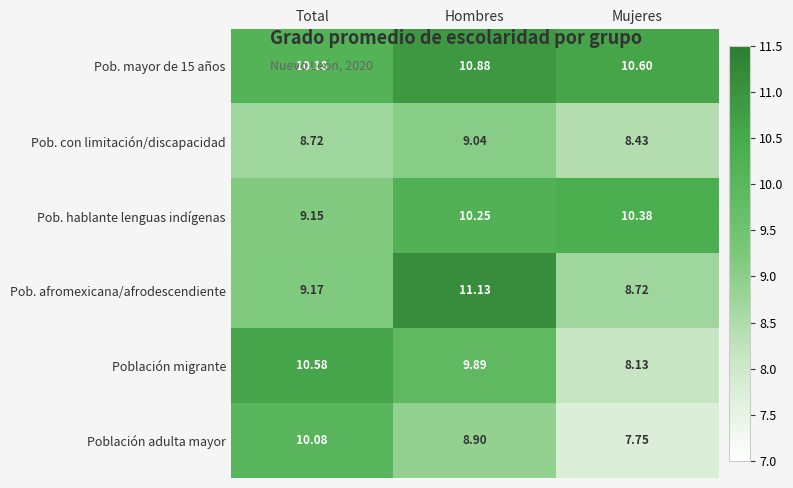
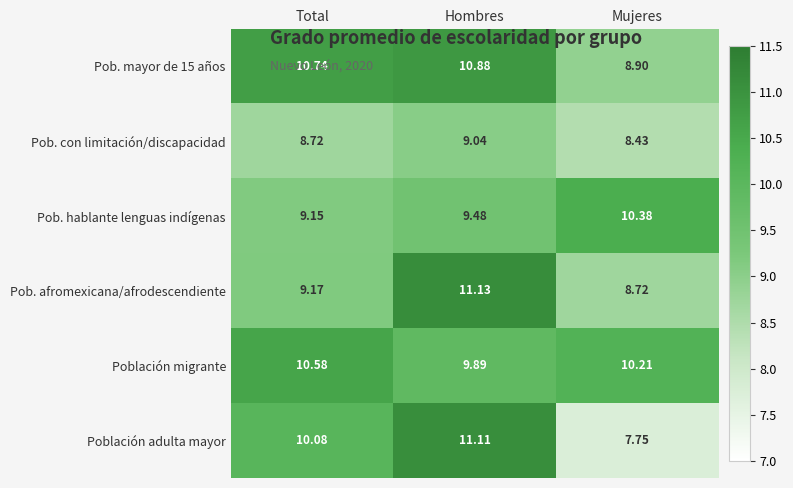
  {
    "Pob. mayor de 15 años": {
-     "Total": 10.18,
+     "Total": 10.74,
      "Hombres": 10.88,
-     "Mujeres": 10.60
+     "Mujeres": 8.90
    },
    "Pob. con limitación/discapacidad": {
      "Total": 8.72,
      "Hombres": 9.04,
      "Mujeres": 8.43
    },
    "Pob. hablante lenguas indígenas": {
      "Total": 9.15,
-     "Hombres": 10.25,
+     "Hombres": 9.48,
      "Mujeres": 10.38
    },
    "Pob. afromexicana/afrodescendiente": {
      "Total": 9.17,
      "Hombres": 11.13,
      "Mujeres": 8.72
    },
    "Población migrante": {
      "Total": 10.58,
      "Hombres": 9.89,
-     "Mujeres": 8.13
+     "Mujeres": 10.21
    },
    "Población adulta mayor": {
      "Total": 10.08,
-     "Hombres": 8.90,
+     "Hombres": 11.11,
      "Mujeres": 7.75
    }
  }
